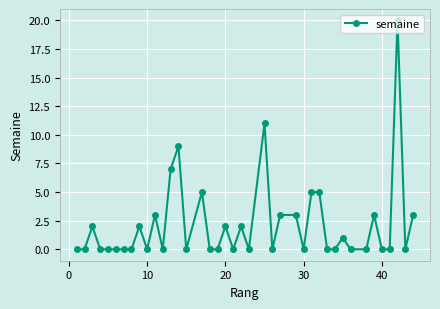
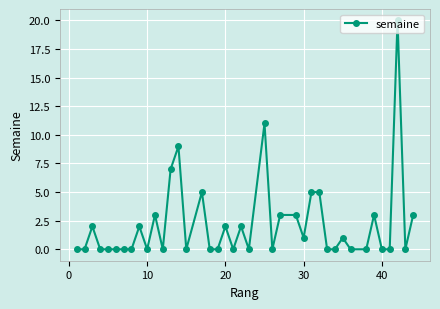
  {
    "10": 0,
    "20": 2,
-   "30": 0,
+   "30": 1,
    "40": 0
  }
